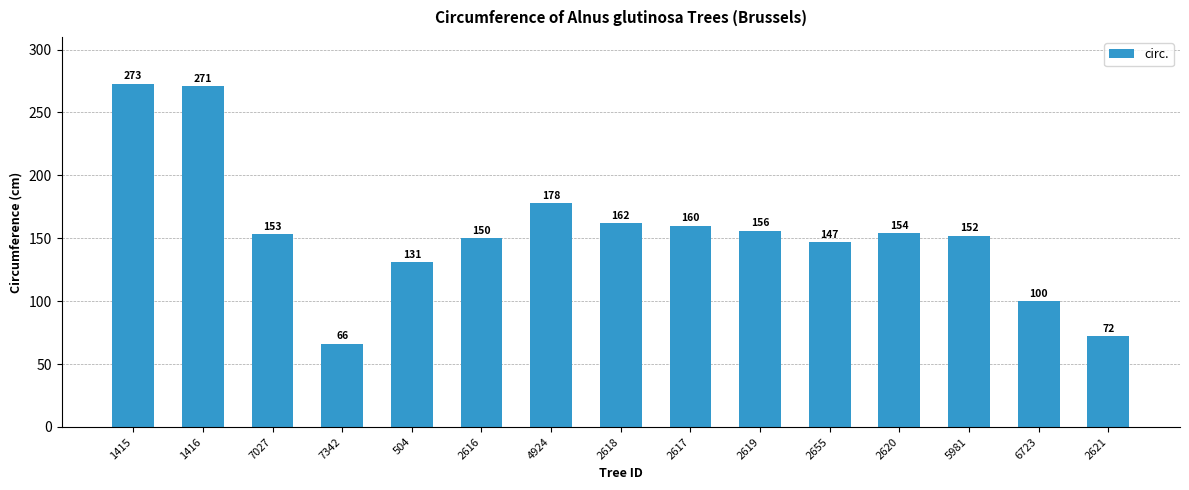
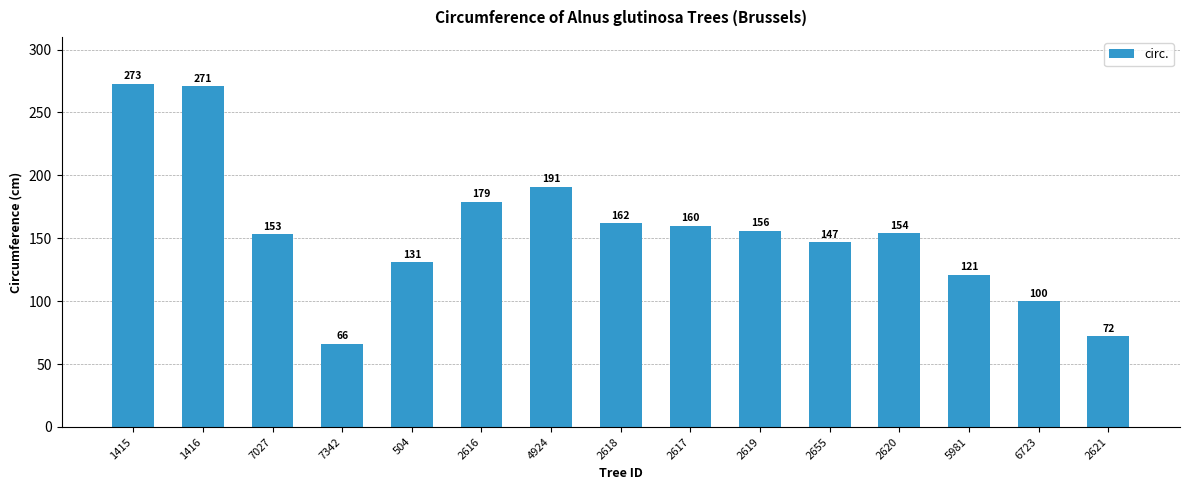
  {
    "1415": 273,
    "1416": 271,
    "7027": 153,
    "7342": 66,
    "504": 131,
-   "2616": 150,
-   "4924": 178,
+   "2616": 179,
+   "4924": 191,
    "2618": 162,
    "2617": 160,
    "2619": 156,
    "2655": 147,
    "2620": 154,
-   "5981": 152,
+   "5981": 121,
    "6723": 100,
    "2621": 72
  }
